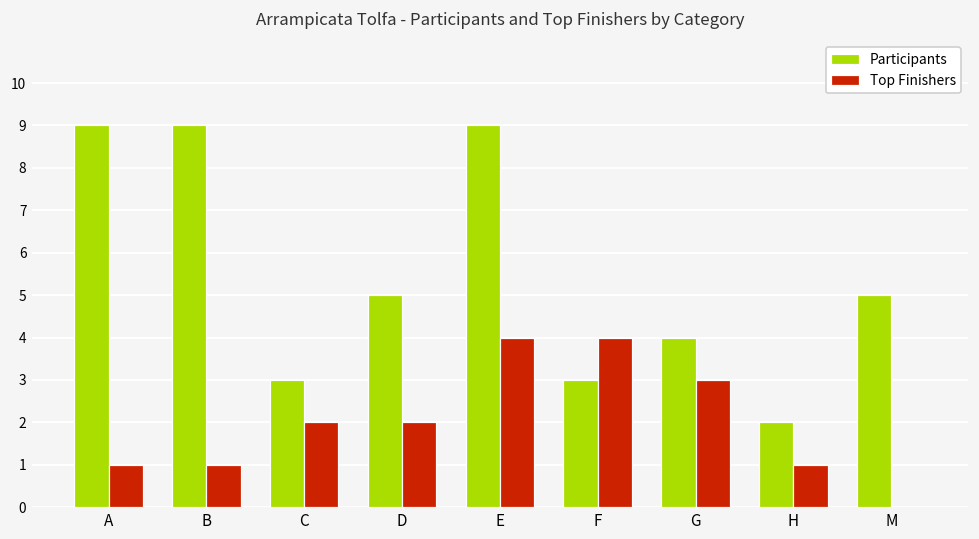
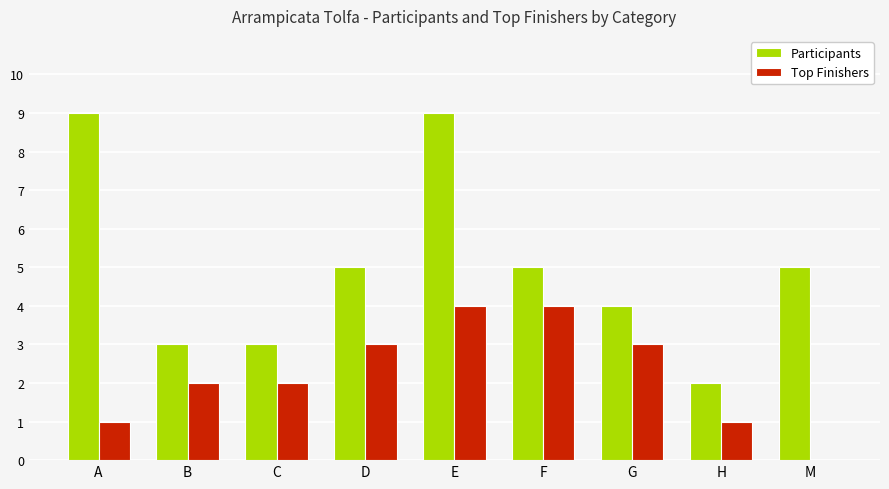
  {
    "Participants": {
      "A": 9,
-     "B": 9,
+     "B": 3,
      "C": 3,
      "D": 5,
      "E": 9,
-     "F": 3,
+     "F": 5,
      "G": 4,
      "H": 2,
      "M": 5
    },
    "Top Finishers": {
      "A": 1,
-     "B": 1,
+     "B": 2,
      "C": 2,
-     "D": 2,
+     "D": 3,
      "E": 4,
      "F": 4,
      "G": 3,
      "H": 1,
      "M": 0
    }
  }
